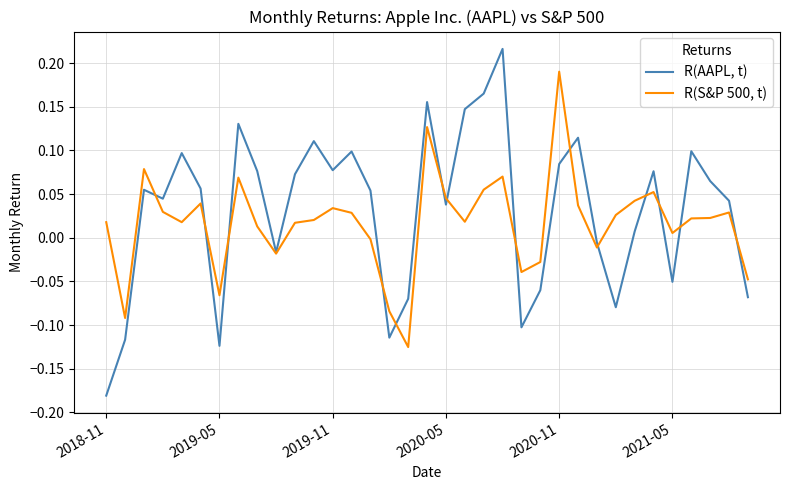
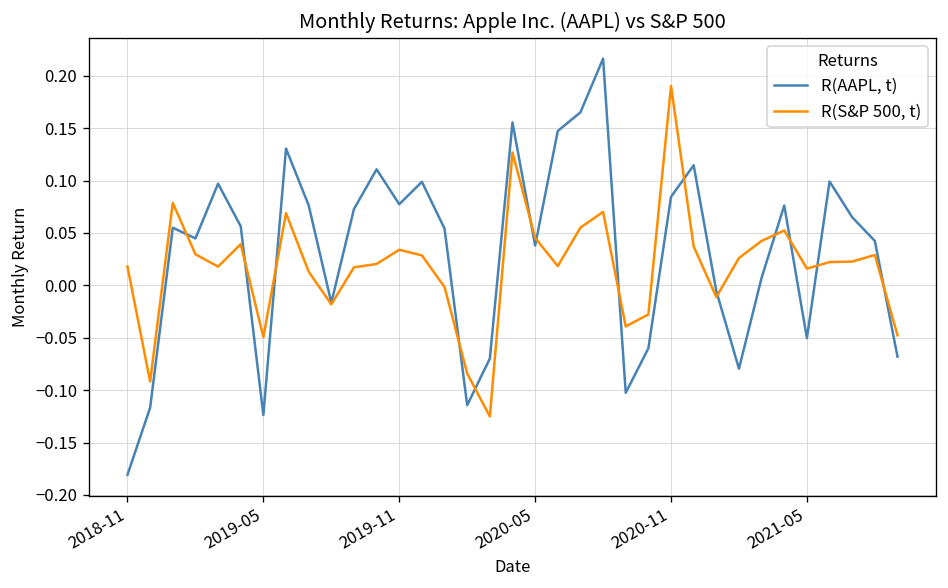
  {
    "R(AAPL, t)": {
      "2018-11": -0.18,
      "2019-05": -0.12,
      "2019-11": 0.08,
      "2020-05": 0.04,
      "2020-11": 0.08,
      "2021-05": -0.05
    },
    "R(S&P 500, t)": {
      "2018-11": 0.02,
-     "2019-05": -0.07,
+     "2019-05": -0.05,
      "2019-11": 0.03,
      "2020-05": 0.05,
      "2020-11": 0.19,
-     "2021-05": 0.01
+     "2021-05": 0.02
    }
  }
